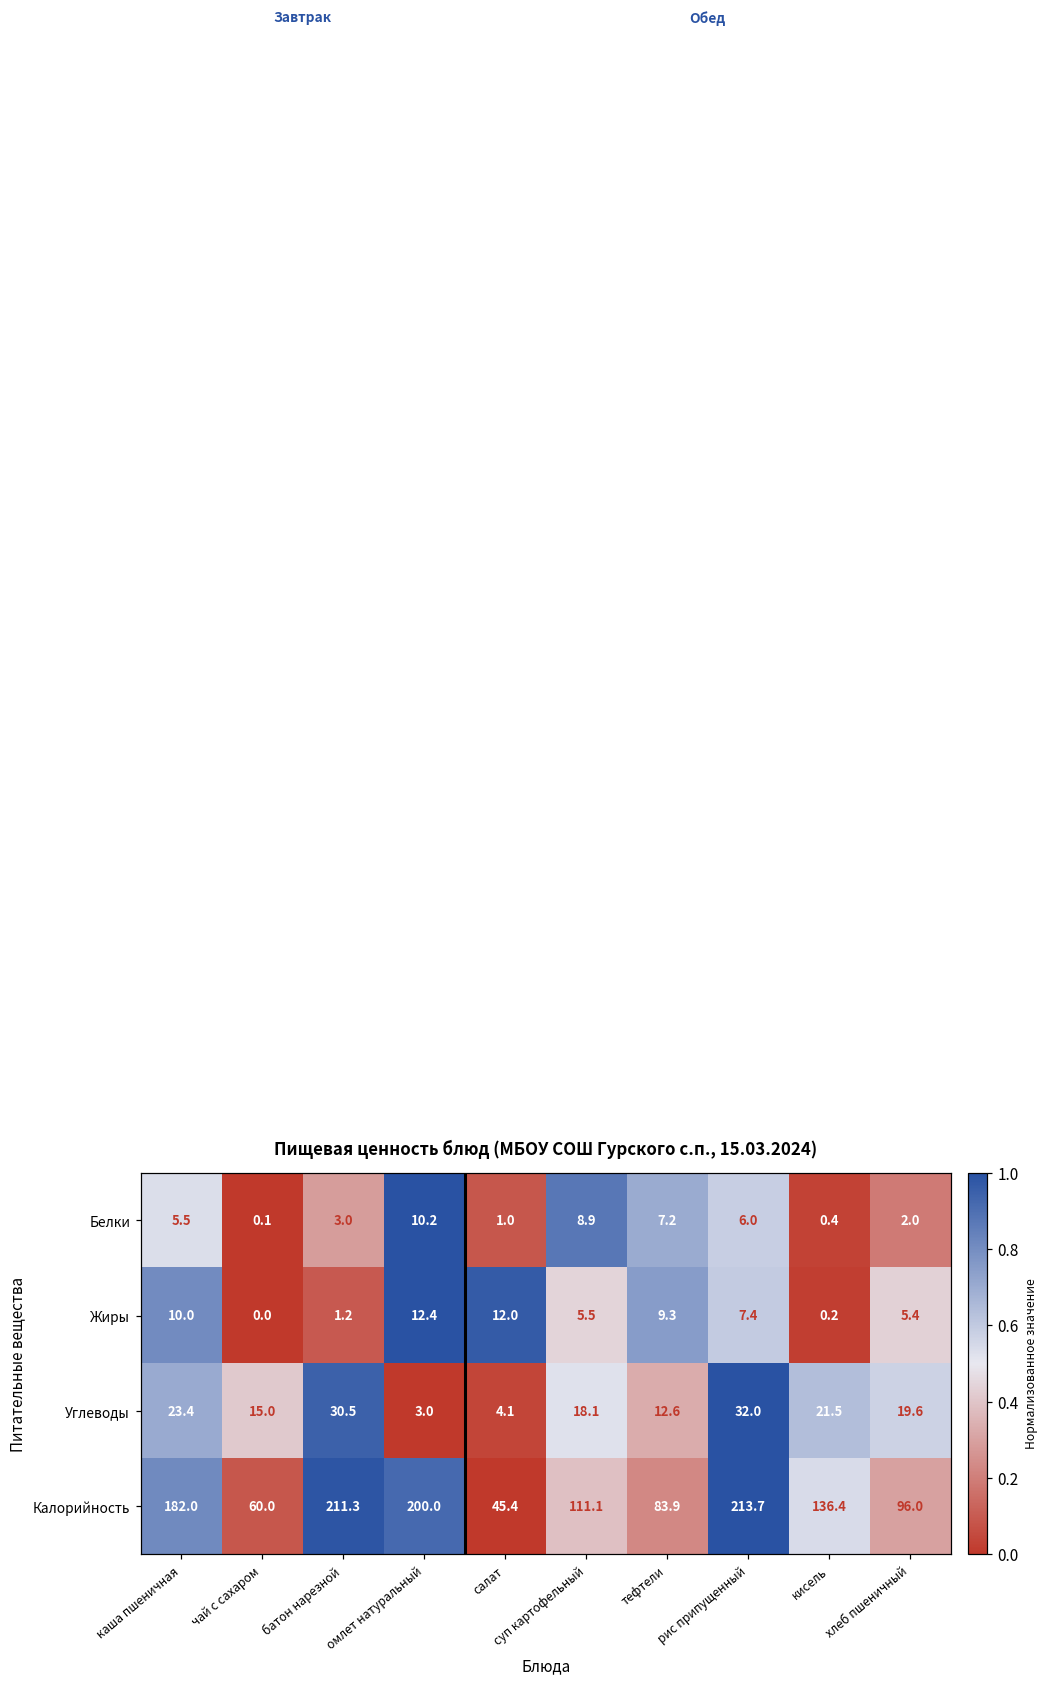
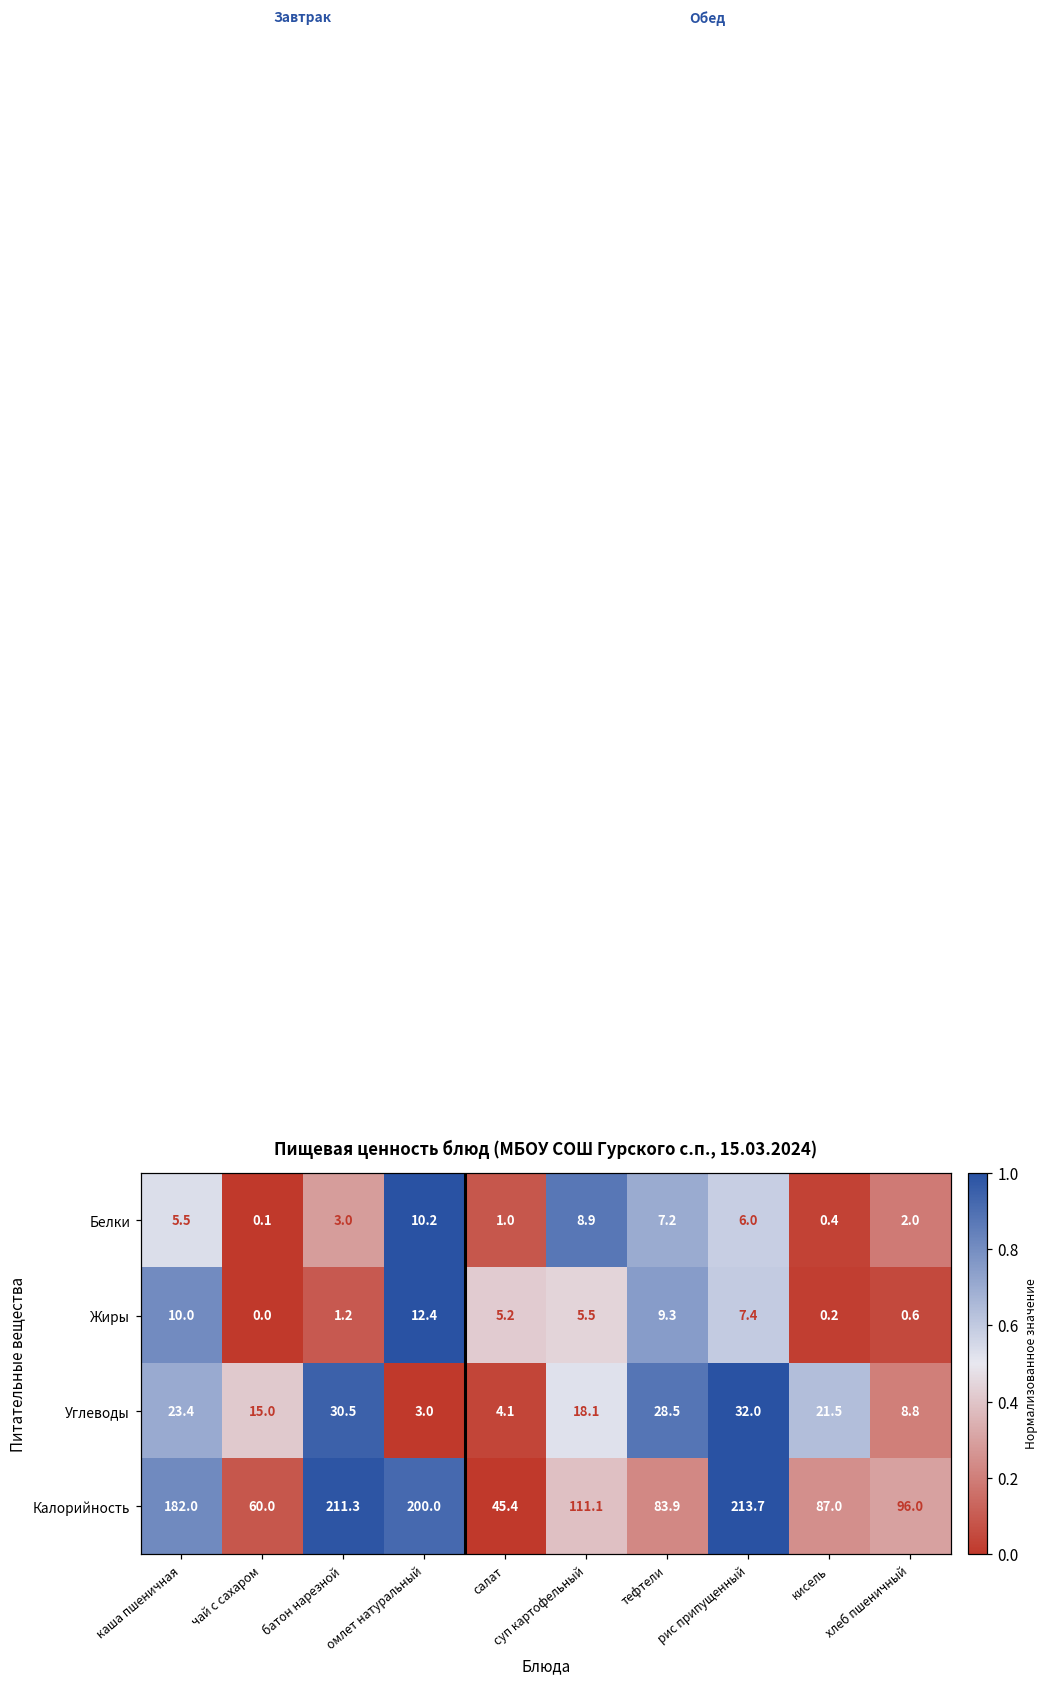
  {
    "Белки": {
      "каша пшеничная": 5.5,
      "чай с сахаром": 0.1,
      "батон нарезной": 3.0,
      "омлет натуральный": 10.2,
      "салат": 1.0,
      "суп картофельный": 8.9,
      "тефтели": 7.2,
      "рис припущенный": 6.0,
      "кисель": 0.4,
      "хлеб пшеничный": 2.0
    },
    "Жиры": {
      "каша пшеничная": 10.0,
      "чай с сахаром": 0.0,
      "батон нарезной": 1.2,
      "омлет натуральный": 12.4,
-     "салат": 12.0,
+     "салат": 5.2,
      "суп картофельный": 5.5,
      "тефтели": 9.3,
      "рис припущенный": 7.4,
      "кисель": 0.2,
-     "хлеб пшеничный": 5.4
+     "хлеб пшеничный": 0.6
    },
    "Углеводы": {
      "каша пшеничная": 23.4,
      "чай с сахаром": 15.0,
      "батон нарезной": 30.5,
      "омлет натуральный": 3.0,
      "салат": 4.1,
      "суп картофельный": 18.1,
-     "тефтели": 12.6,
+     "тефтели": 28.5,
      "рис припущенный": 32.0,
      "кисель": 21.5,
-     "хлеб пшеничный": 19.6
+     "хлеб пшеничный": 8.8
    },
    "Калорийность": {
      "каша пшеничная": 182.0,
      "чай с сахаром": 60.0,
      "батон нарезной": 211.3,
      "омлет натуральный": 200.0,
      "салат": 45.4,
      "суп картофельный": 111.1,
      "тефтели": 83.9,
      "рис припущенный": 213.7,
-     "кисель": 136.4,
+     "кисель": 87.0,
      "хлеб пшеничный": 96.0
    }
  }
